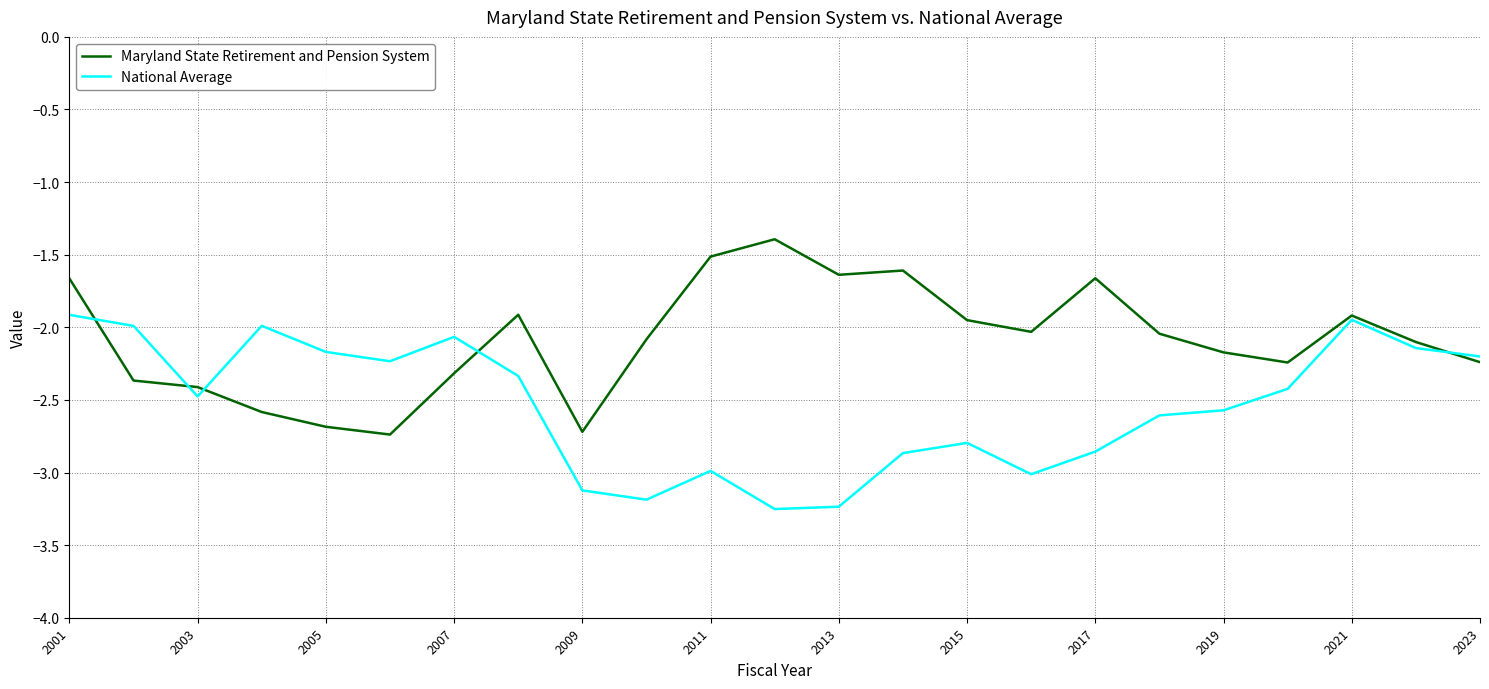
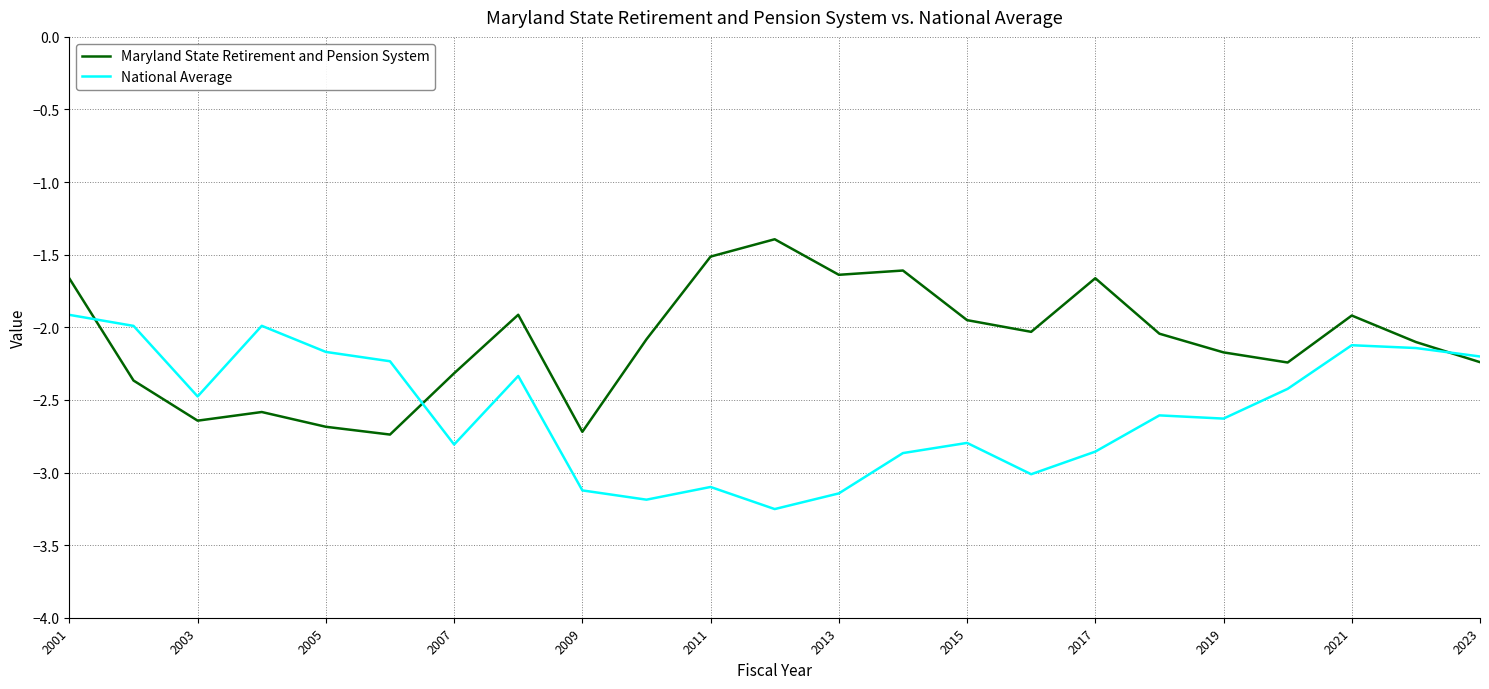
  {
    "Maryland State Retirement and Pension System": {
      "2001": -1.66,
-     "2003": -2.41,
+     "2003": -2.64,
      "2005": -2.69,
      "2007": -2.32,
      "2009": -2.72,
      "2011": -1.51,
      "2013": -1.64,
      "2015": -1.95,
      "2017": -1.66,
      "2019": -2.17,
      "2021": -1.92,
      "2023": -2.24
    },
    "National Average": {
      "2001": -1.91,
      "2003": -2.48,
      "2005": -2.17,
-     "2007": -2.07,
+     "2007": -2.81,
      "2009": -3.12,
-     "2011": -2.99,
-     "2013": -3.24,
+     "2011": -3.10,
+     "2013": -3.14,
      "2015": -2.80,
      "2017": -2.86,
-     "2019": -2.57,
-     "2021": -1.95,
+     "2019": -2.63,
+     "2021": -2.12,
      "2023": -2.20
    }
  }
